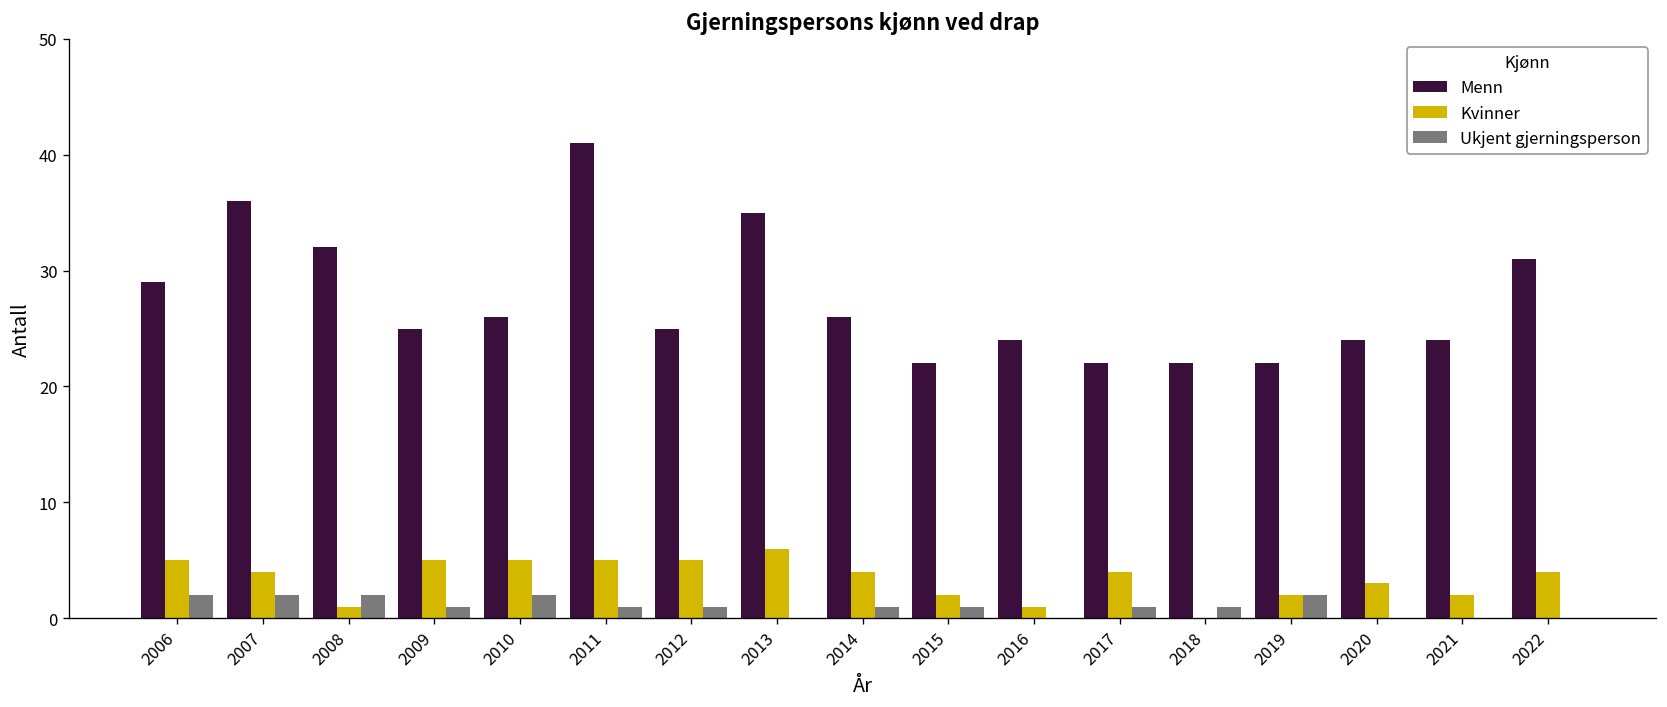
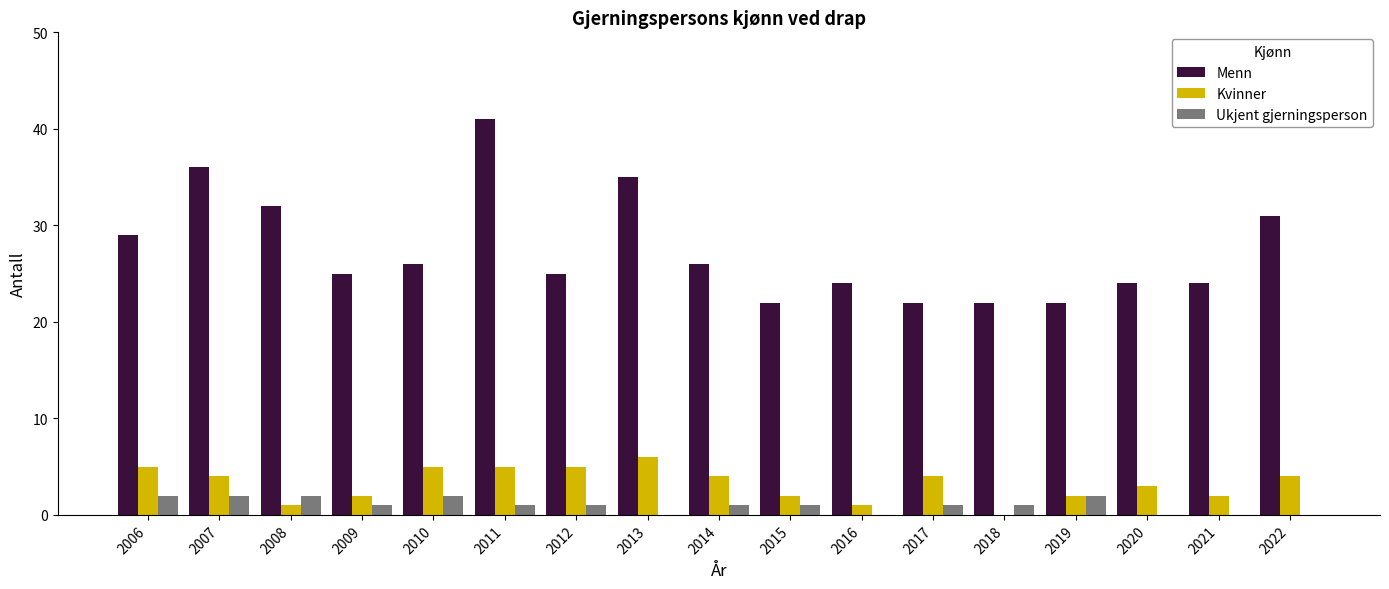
  {
    "Menn": {
      "2006": 29,
      "2007": 36,
      "2008": 32,
      "2009": 25,
      "2010": 26,
      "2011": 41,
      "2012": 25,
      "2013": 35,
      "2014": 26,
      "2015": 22,
      "2016": 24,
      "2017": 22,
      "2018": 22,
      "2019": 22,
      "2020": 24,
      "2021": 24,
      "2022": 31
    },
    "Kvinner": {
      "2006": 5,
      "2007": 4,
      "2008": 1,
-     "2009": 5,
+     "2009": 2,
      "2010": 5,
      "2011": 5,
      "2012": 5,
      "2013": 6,
      "2014": 4,
      "2015": 2,
      "2016": 1,
      "2017": 4,
      "2018": 0,
      "2019": 2,
      "2020": 3,
      "2021": 2,
      "2022": 4
    },
    "Ukjent gjerningsperson": {
      "2006": 2,
      "2007": 2,
      "2008": 2,
      "2009": 1,
      "2010": 2,
      "2011": 1,
      "2012": 1,
      "2013": 0,
      "2014": 1,
      "2015": 1,
      "2016": 0,
      "2017": 1,
      "2018": 1,
      "2019": 2,
      "2020": 0,
      "2021": 0,
      "2022": 0
    }
  }
